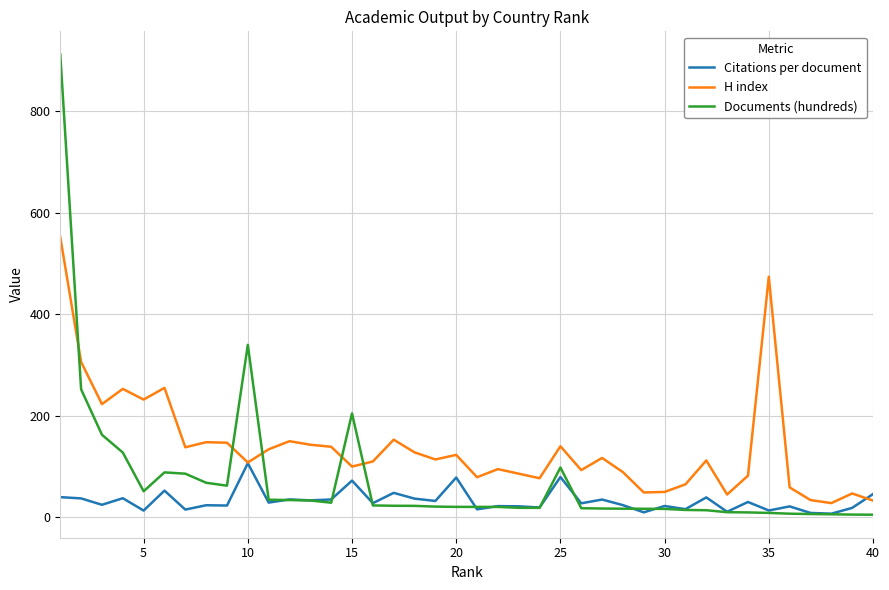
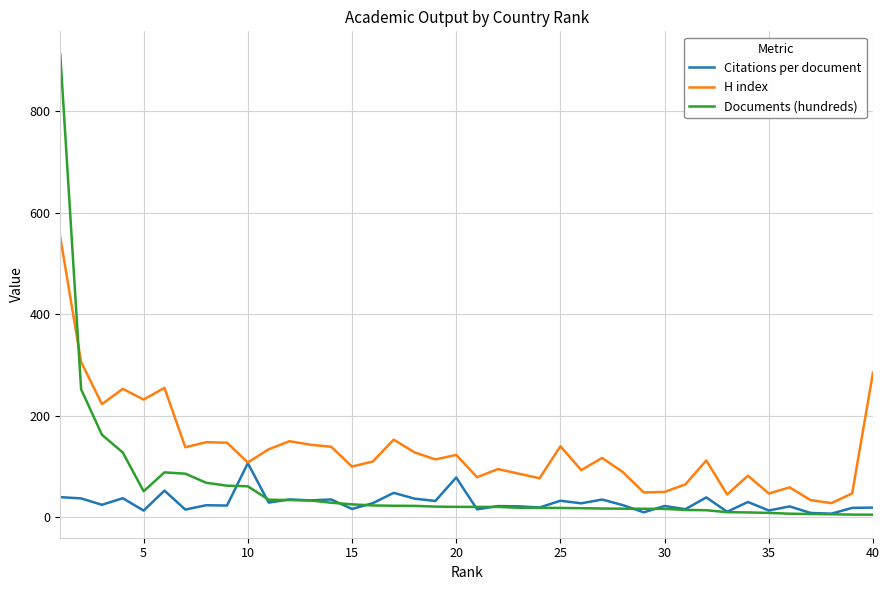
  {
    "Citations per document": {
      "5": 10,
-     "15": 70,
+     "15": 20,
      "20": 80,
-     "25": 80,
+     "25": 30,
      "30": 20,
-     "40": 50
+     "40": 20
    },
    "H index": {
      "5": 230,
      "15": 100,
      "20": 120,
      "25": 140,
      "30": 50,
-     "35": 470,
-     "40": 30
+     "35": 50,
+     "40": 290
    },
    "Documents (hundreds)": {
      "5": 50,
-     "10": 340,
-     "15": 200,
+     "10": 60,
+     "15": 30,
      "20": 20,
-     "25": 100,
+     "25": 20,
      "30": 20,
      "40": 10
    }
  }
